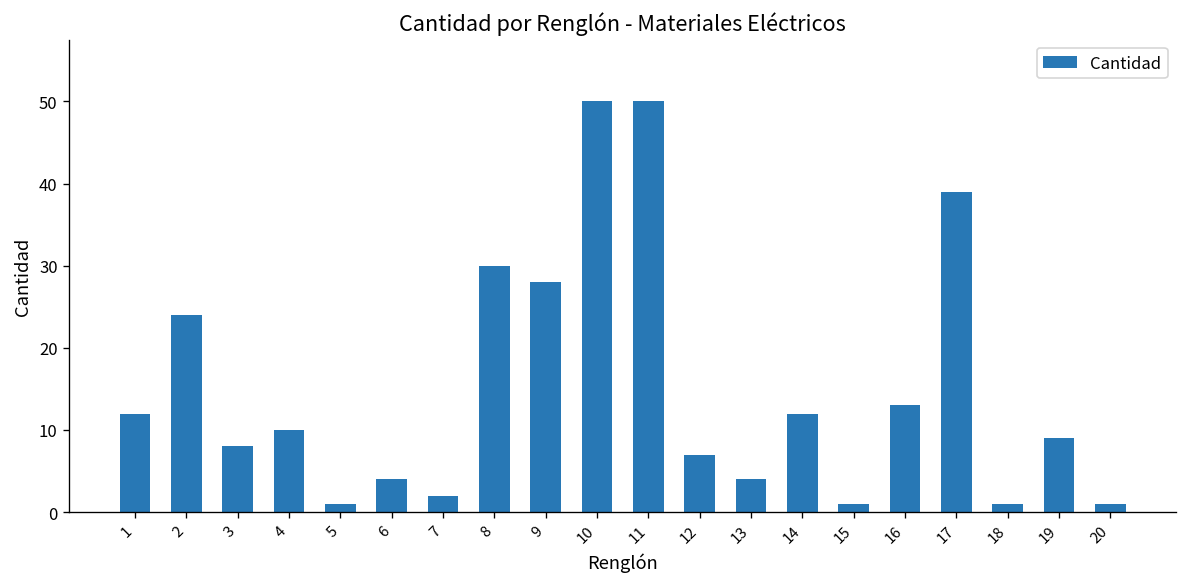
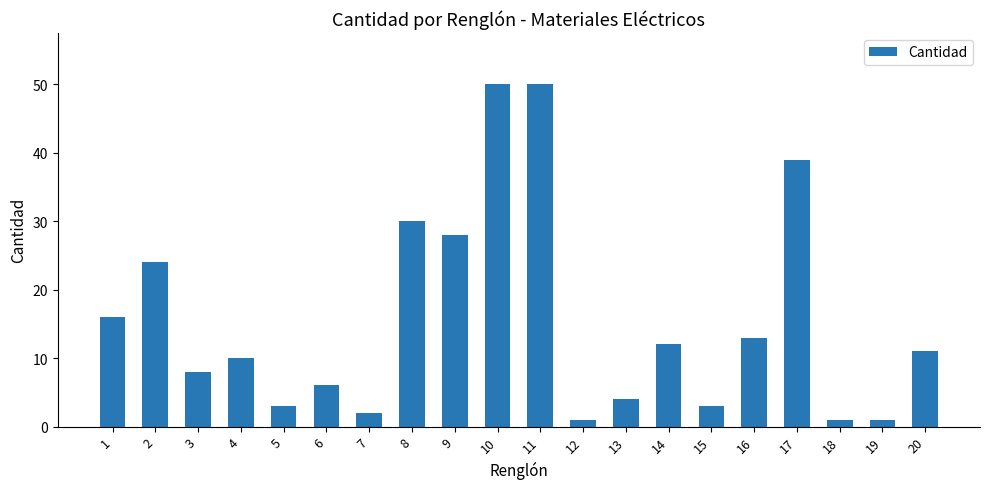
  {
-   "1": 12,
+   "1": 16,
    "2": 24,
    "3": 8,
    "4": 10,
-   "5": 1,
-   "6": 4,
+   "5": 3,
+   "6": 6,
    "7": 2,
    "8": 30,
    "9": 28,
    "10": 50,
    "11": 50,
-   "12": 7,
+   "12": 1,
    "13": 4,
    "14": 12,
-   "15": 1,
+   "15": 3,
    "16": 13,
    "17": 39,
    "18": 1,
-   "19": 9,
-   "20": 1
+   "19": 1,
+   "20": 11
  }
